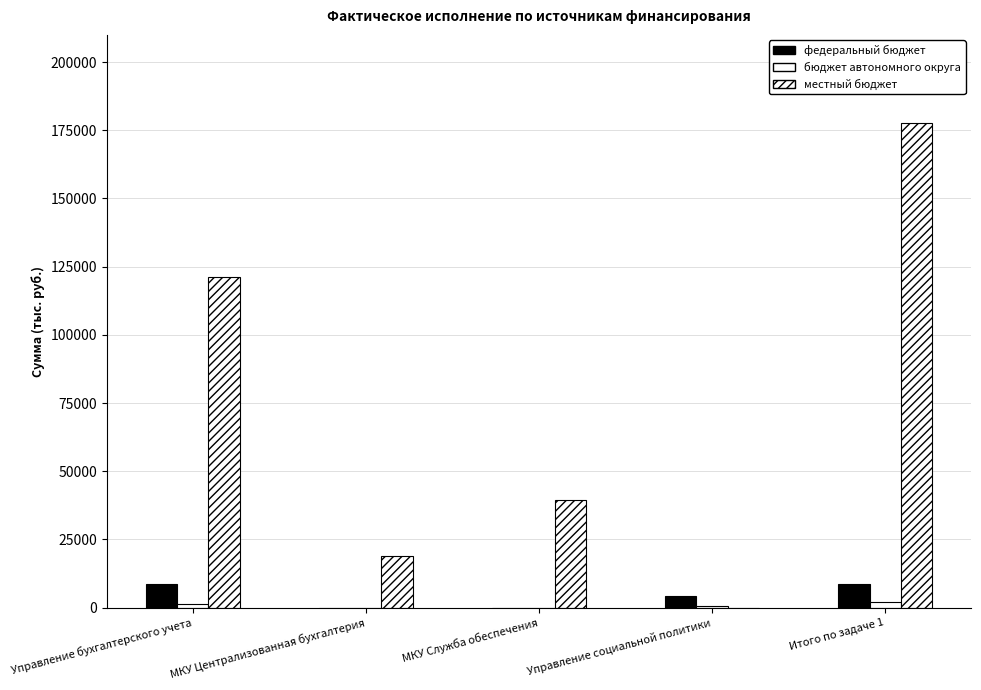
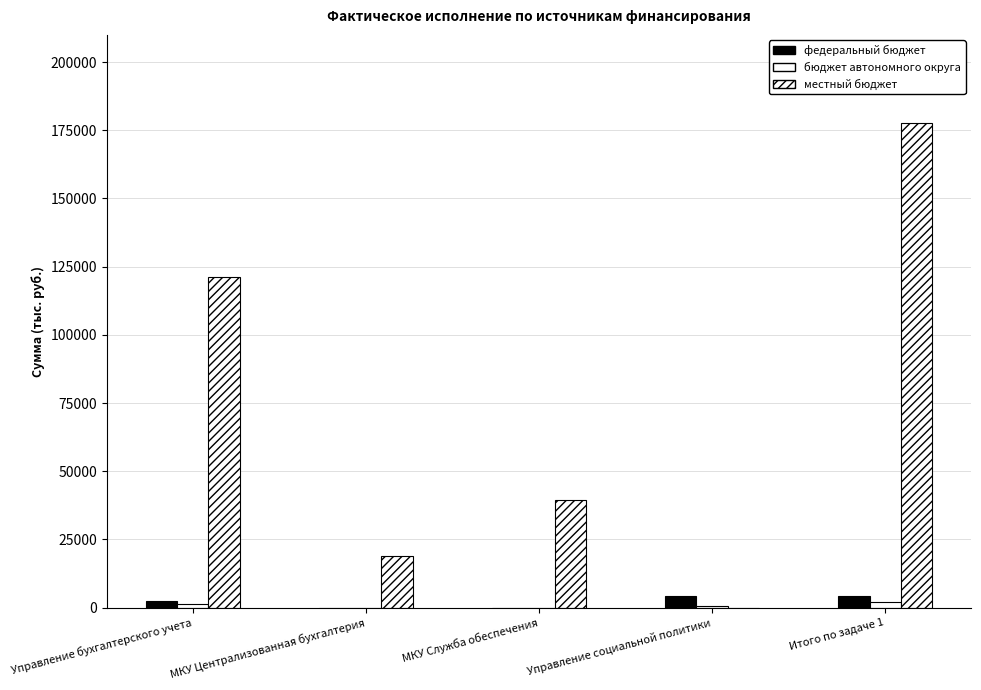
  {
    "федеральный бюджет": {
-     "Управление бухгалтерского учета": 9000,
+     "Управление бухгалтерского учета": 2000,
      "МКУ Централизованная бухгалтерия": 0,
      "МКУ Служба обеспечения": 0,
      "Управление социальной политики": 4000,
-     "Итого по задаче 1": 9000
+     "Итого по задаче 1": 4000
    }
  }
